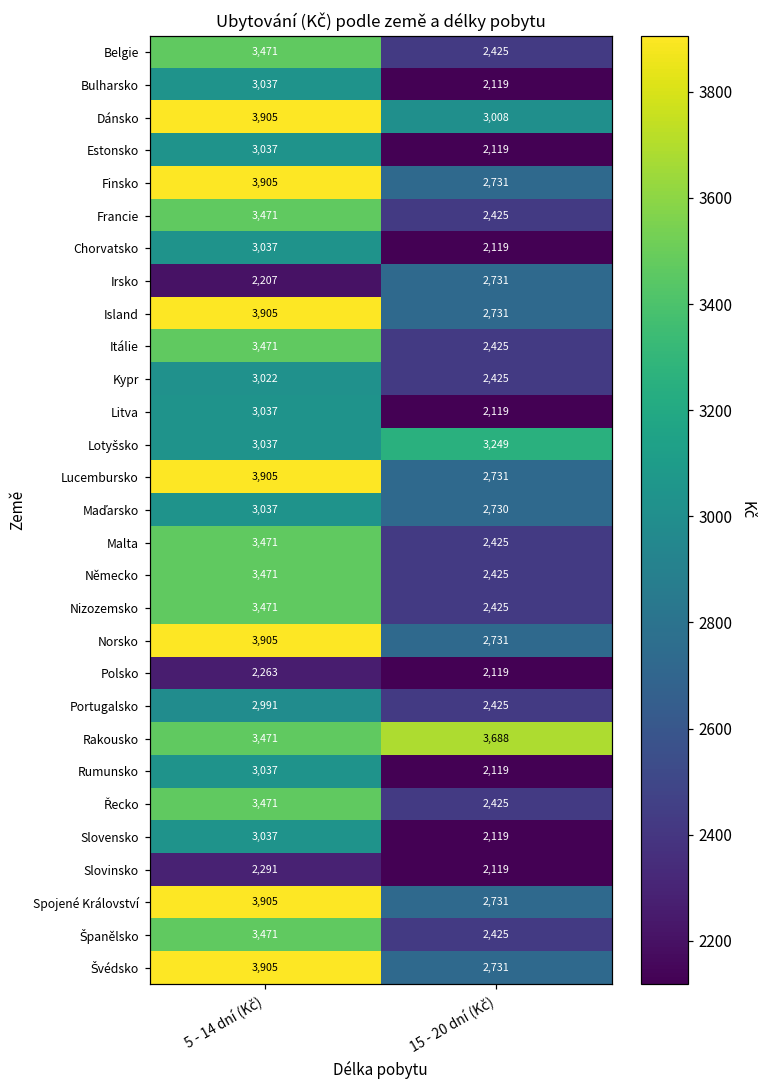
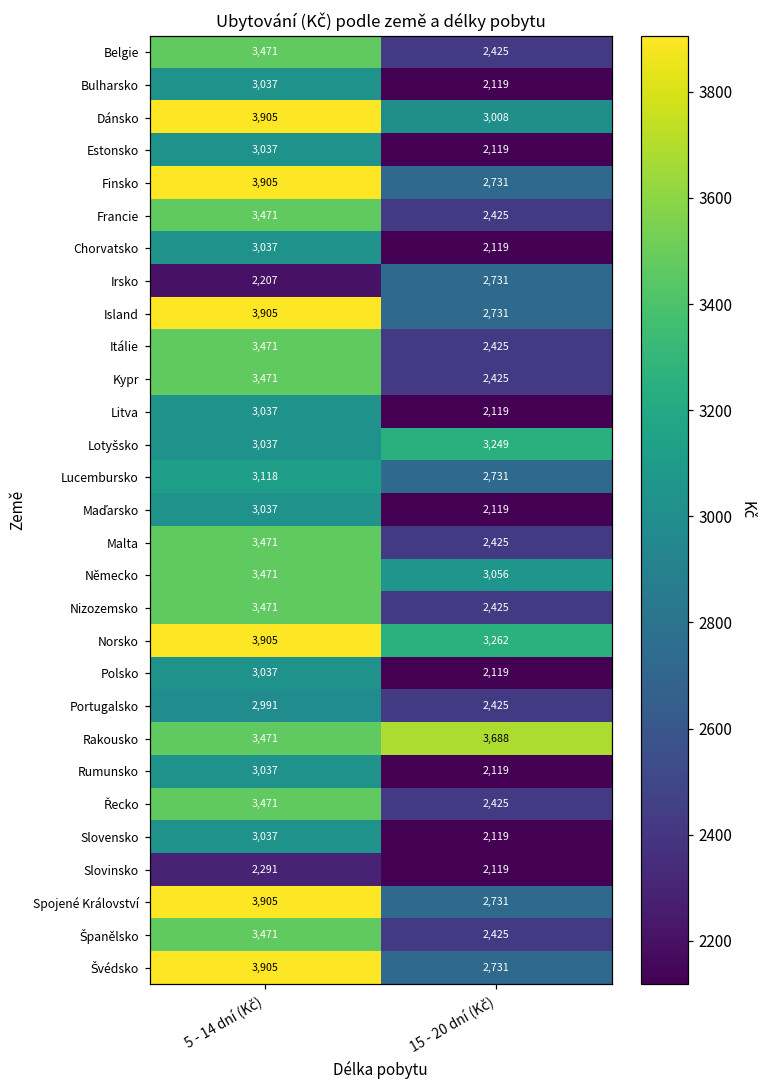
  {
    "Belgie": {
      "5 - 14 dní (Kč)": "3,471",
      "15 - 20 dní (Kč)": "2,425"
    },
    "Bulharsko": {
      "5 - 14 dní (Kč)": "3,037",
      "15 - 20 dní (Kč)": "2,119"
    },
    "Dánsko": {
      "5 - 14 dní (Kč)": "3,905",
      "15 - 20 dní (Kč)": "3,008"
    },
    "Estonsko": {
      "5 - 14 dní (Kč)": "3,037",
      "15 - 20 dní (Kč)": "2,119"
    },
    "Finsko": {
      "5 - 14 dní (Kč)": "3,905",
      "15 - 20 dní (Kč)": "2,731"
    },
    "Francie": {
      "5 - 14 dní (Kč)": "3,471",
      "15 - 20 dní (Kč)": "2,425"
    },
    "Chorvatsko": {
      "5 - 14 dní (Kč)": "3,037",
      "15 - 20 dní (Kč)": "2,119"
    },
    "Irsko": {
      "5 - 14 dní (Kč)": "2,207",
      "15 - 20 dní (Kč)": "2,731"
    },
    "Island": {
      "5 - 14 dní (Kč)": "3,905",
      "15 - 20 dní (Kč)": "2,731"
    },
    "Itálie": {
      "5 - 14 dní (Kč)": "3,471",
      "15 - 20 dní (Kč)": "2,425"
    },
    "Kypr": {
-     "5 - 14 dní (Kč)": "3,022",
+     "5 - 14 dní (Kč)": "3,471",
      "15 - 20 dní (Kč)": "2,425"
    },
    "Litva": {
      "5 - 14 dní (Kč)": "3,037",
      "15 - 20 dní (Kč)": "2,119"
    },
    "Lotyšsko": {
      "5 - 14 dní (Kč)": "3,037",
      "15 - 20 dní (Kč)": "3,249"
    },
    "Lucembursko": {
-     "5 - 14 dní (Kč)": "3,905",
+     "5 - 14 dní (Kč)": "3,118",
      "15 - 20 dní (Kč)": "2,731"
    },
    "Maďarsko": {
      "5 - 14 dní (Kč)": "3,037",
-     "15 - 20 dní (Kč)": "2,730"
+     "15 - 20 dní (Kč)": "2,119"
    },
    "Malta": {
      "5 - 14 dní (Kč)": "3,471",
      "15 - 20 dní (Kč)": "2,425"
    },
    "Německo": {
      "5 - 14 dní (Kč)": "3,471",
-     "15 - 20 dní (Kč)": "2,425"
+     "15 - 20 dní (Kč)": "3,056"
    },
    "Nizozemsko": {
      "5 - 14 dní (Kč)": "3,471",
      "15 - 20 dní (Kč)": "2,425"
    },
    "Norsko": {
      "5 - 14 dní (Kč)": "3,905",
-     "15 - 20 dní (Kč)": "2,731"
+     "15 - 20 dní (Kč)": "3,262"
    },
    "Polsko": {
-     "5 - 14 dní (Kč)": "2,263",
+     "5 - 14 dní (Kč)": "3,037",
      "15 - 20 dní (Kč)": "2,119"
    },
    "Portugalsko": {
      "5 - 14 dní (Kč)": "2,991",
      "15 - 20 dní (Kč)": "2,425"
    },
    "Rakousko": {
      "5 - 14 dní (Kč)": "3,471",
      "15 - 20 dní (Kč)": "3,688"
    },
    "Rumunsko": {
      "5 - 14 dní (Kč)": "3,037",
      "15 - 20 dní (Kč)": "2,119"
    },
    "Řecko": {
      "5 - 14 dní (Kč)": "3,471",
      "15 - 20 dní (Kč)": "2,425"
    },
    "Slovensko": {
      "5 - 14 dní (Kč)": "3,037",
      "15 - 20 dní (Kč)": "2,119"
    },
    "Slovinsko": {
      "5 - 14 dní (Kč)": "2,291",
      "15 - 20 dní (Kč)": "2,119"
    },
    "Spojené Království": {
      "5 - 14 dní (Kč)": "3,905",
      "15 - 20 dní (Kč)": "2,731"
    },
    "Španělsko": {
      "5 - 14 dní (Kč)": "3,471",
      "15 - 20 dní (Kč)": "2,425"
    },
    "Švédsko": {
      "5 - 14 dní (Kč)": "3,905",
      "15 - 20 dní (Kč)": "2,731"
    }
  }
